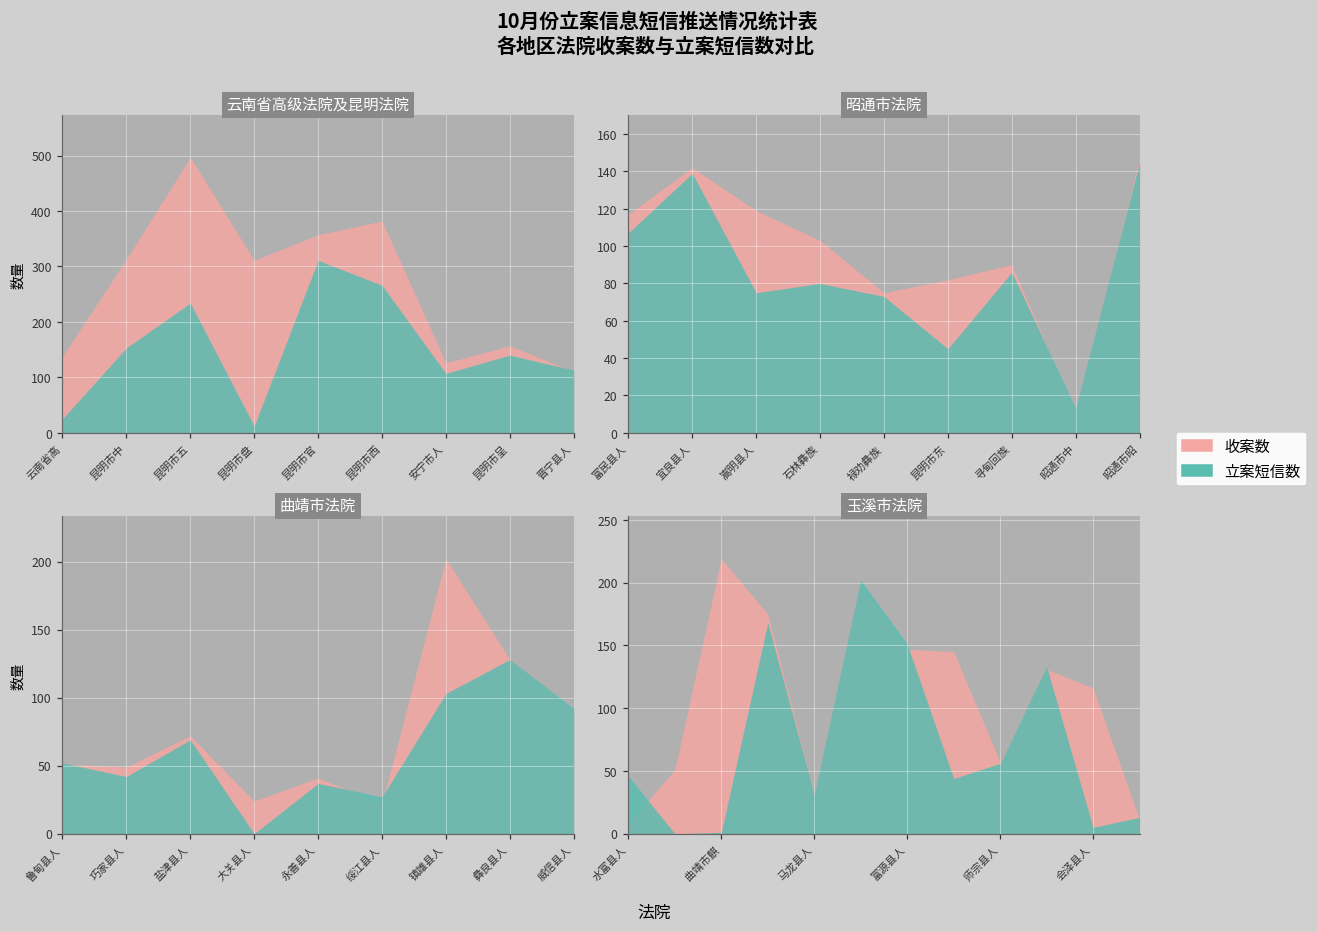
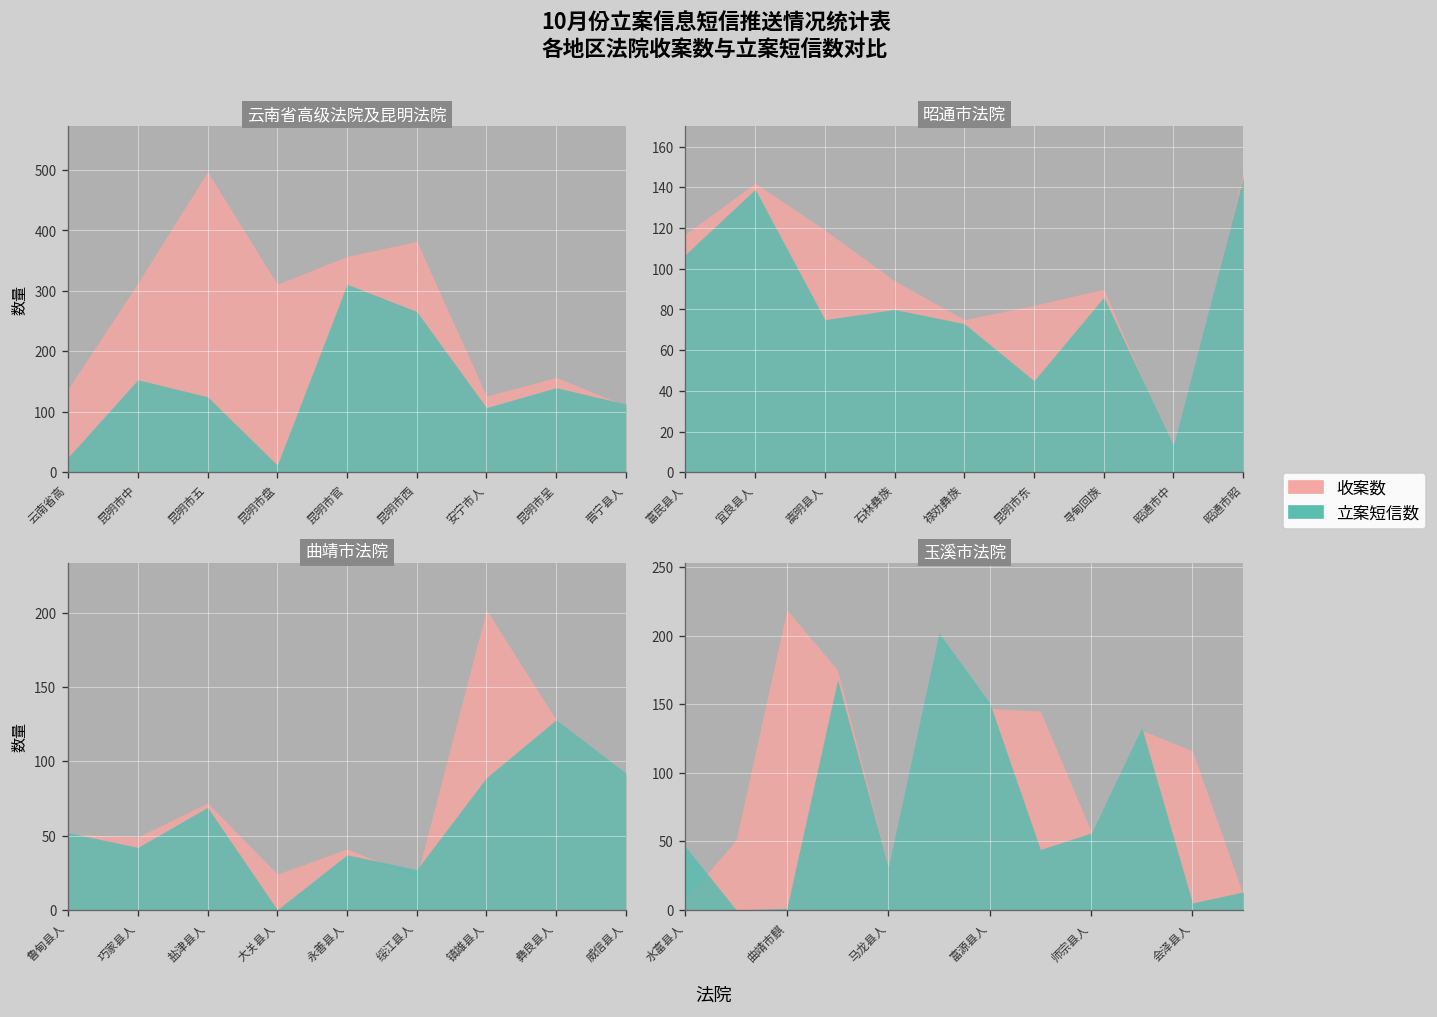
  {
    "云南省高级法院及昆明法院": {
      "收案数": {
        "云南省高": 140,
        "昆明市中": 310,
        "昆明市五": 500,
        "昆明市盘": 310,
        "昆明市官": 360,
        "昆明市西": 380,
        "安宁市人": 130,
        "昆明市呈": 160
      },
      "立案短信数": {
        "云南省高": 30,
        "昆明市中": 150,
-       "昆明市五": 230,
+       "昆明市五": 130,
        "昆明市盘": 10,
        "昆明市官": 310,
        "昆明市西": 270,
        "安宁市人": 110,
        "昆明市呈": 140
      }
    },
    "昭通市法院": {
      "收案数": {
        "富民县人": 117,
        "宜良县人": 142,
        "嵩明县人": 119,
-       "石林彝族": 103,
+       "石林彝族": 94,
        "禄劝彝族": 75,
        "昆明市东": 82,
        "寻甸回族": 90,
        "昭通市中": 10,
        "昭通市昭": 147
      },
      "立案短信数": {
        "富民县人": 107,
        "宜良县人": 139,
        "嵩明县人": 75,
        "石林彝族": 80,
        "禄劝彝族": 73,
        "昆明市东": 45,
        "寻甸回族": 86,
        "昭通市中": 13,
        "昭通市昭": 145
      }
    },
    "曲靖市法院": {
      "收案数": {
        "巧家县人": 49,
        "盐津县人": 72,
        "大关县人": 24,
        "永善县人": 41,
        "绥江县人": 22,
        "镇雄县人": 202
      },
      "立案短信数": {
        "巧家县人": 42,
        "盐津县人": 69,
        "大关县人": 0,
        "永善县人": 37,
        "绥江县人": 27,
-       "镇雄县人": 103
+       "镇雄县人": 89
      }
    },
    "玉溪市法院": {
      "收案数": {
        "水富县人": 8,
        "曲靖市麒": 219,
        "富源县人": 147,
        "会泽县人": 116
      },
      "立案短信数": {
        "水富县人": 46,
        "富源县人": 151,
        "会泽县人": 5
      }
    }
  }
